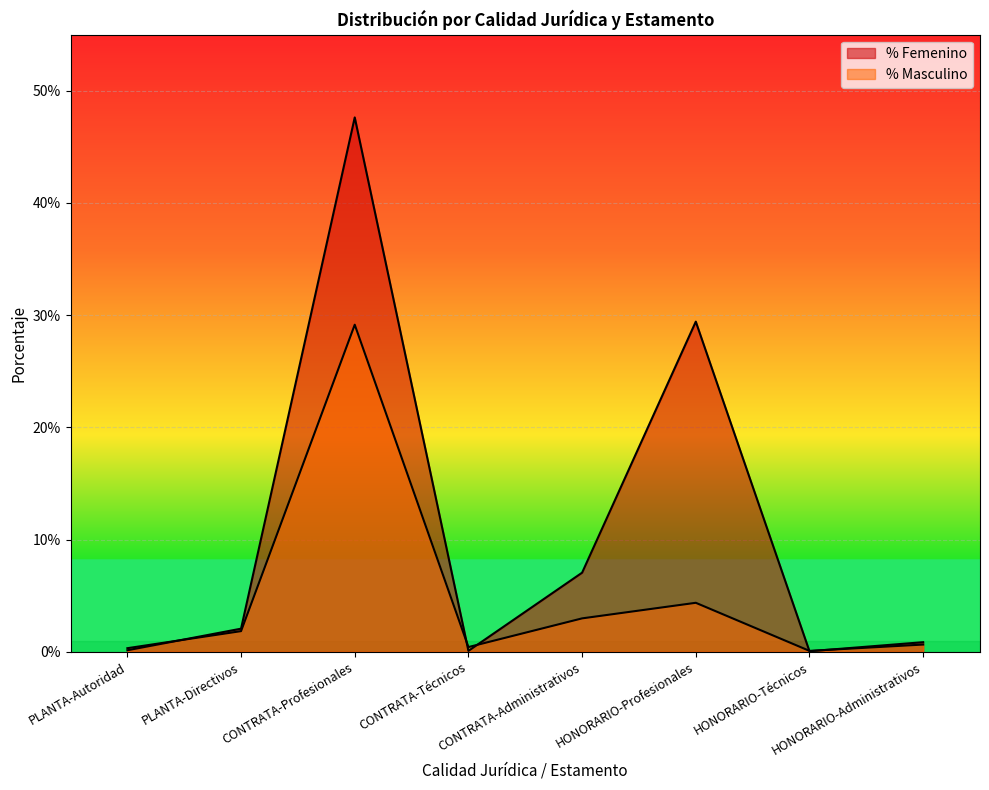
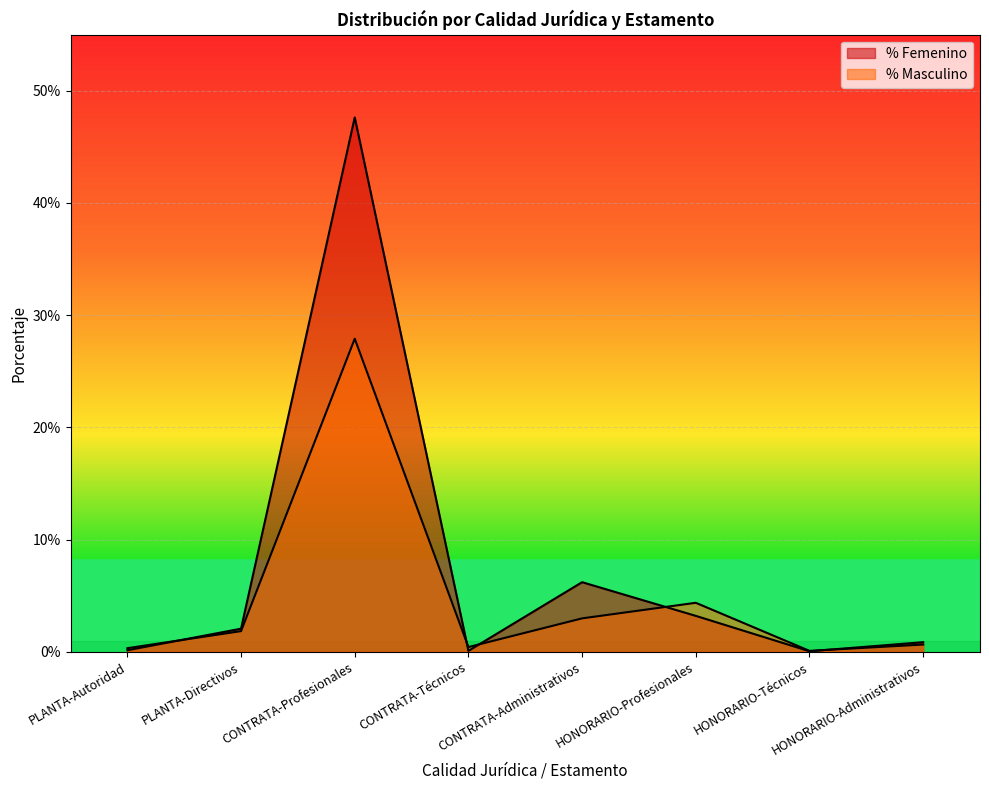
  {
    "% Femenino": {
      "CONTRATA-Profesionales": "47.6%",
      "CONTRATA-Técnicos": "0.1%",
-     "CONTRATA-Administrativos": "7.1%",
-     "HONORARIO-Profesionales": "29.4%"
+     "CONTRATA-Administrativos": "6.2%",
+     "HONORARIO-Profesionales": "3.2%"
    },
    "% Masculino": {
-     "CONTRATA-Profesionales": "29.2%",
+     "CONTRATA-Profesionales": "27.9%",
      "CONTRATA-Técnicos": "0.4%",
      "CONTRATA-Administrativos": "3.0%",
      "HONORARIO-Profesionales": "4.4%"
    }
  }
